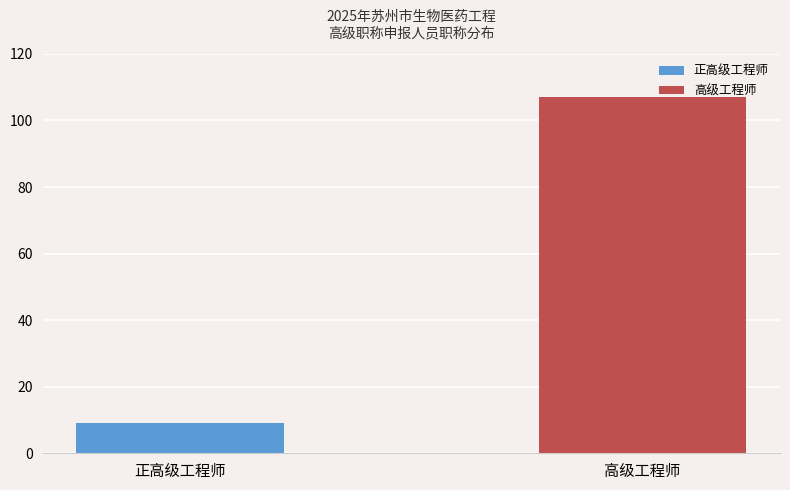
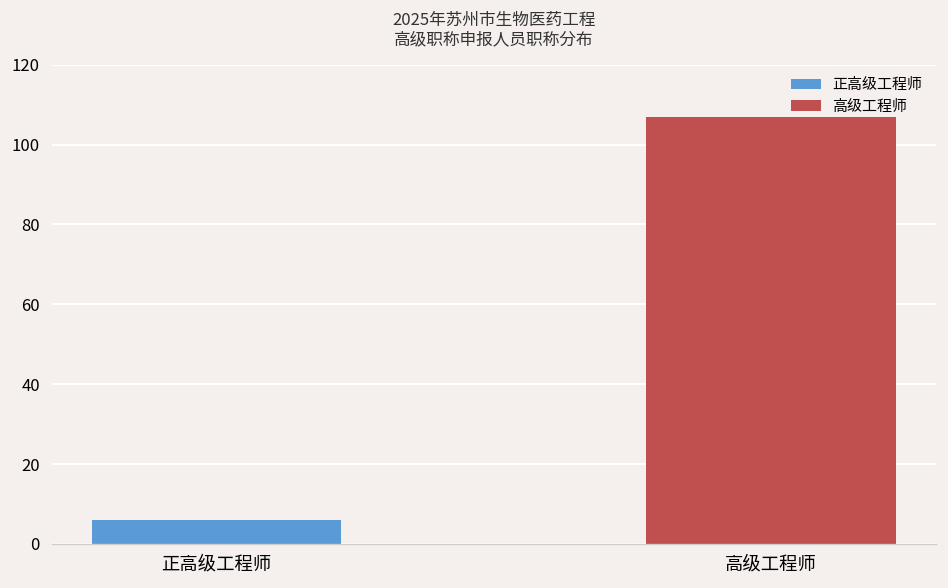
  {
-   "正高级工程师": 9,
+   "正高级工程师": 6,
    "高级工程师": 107
  }
